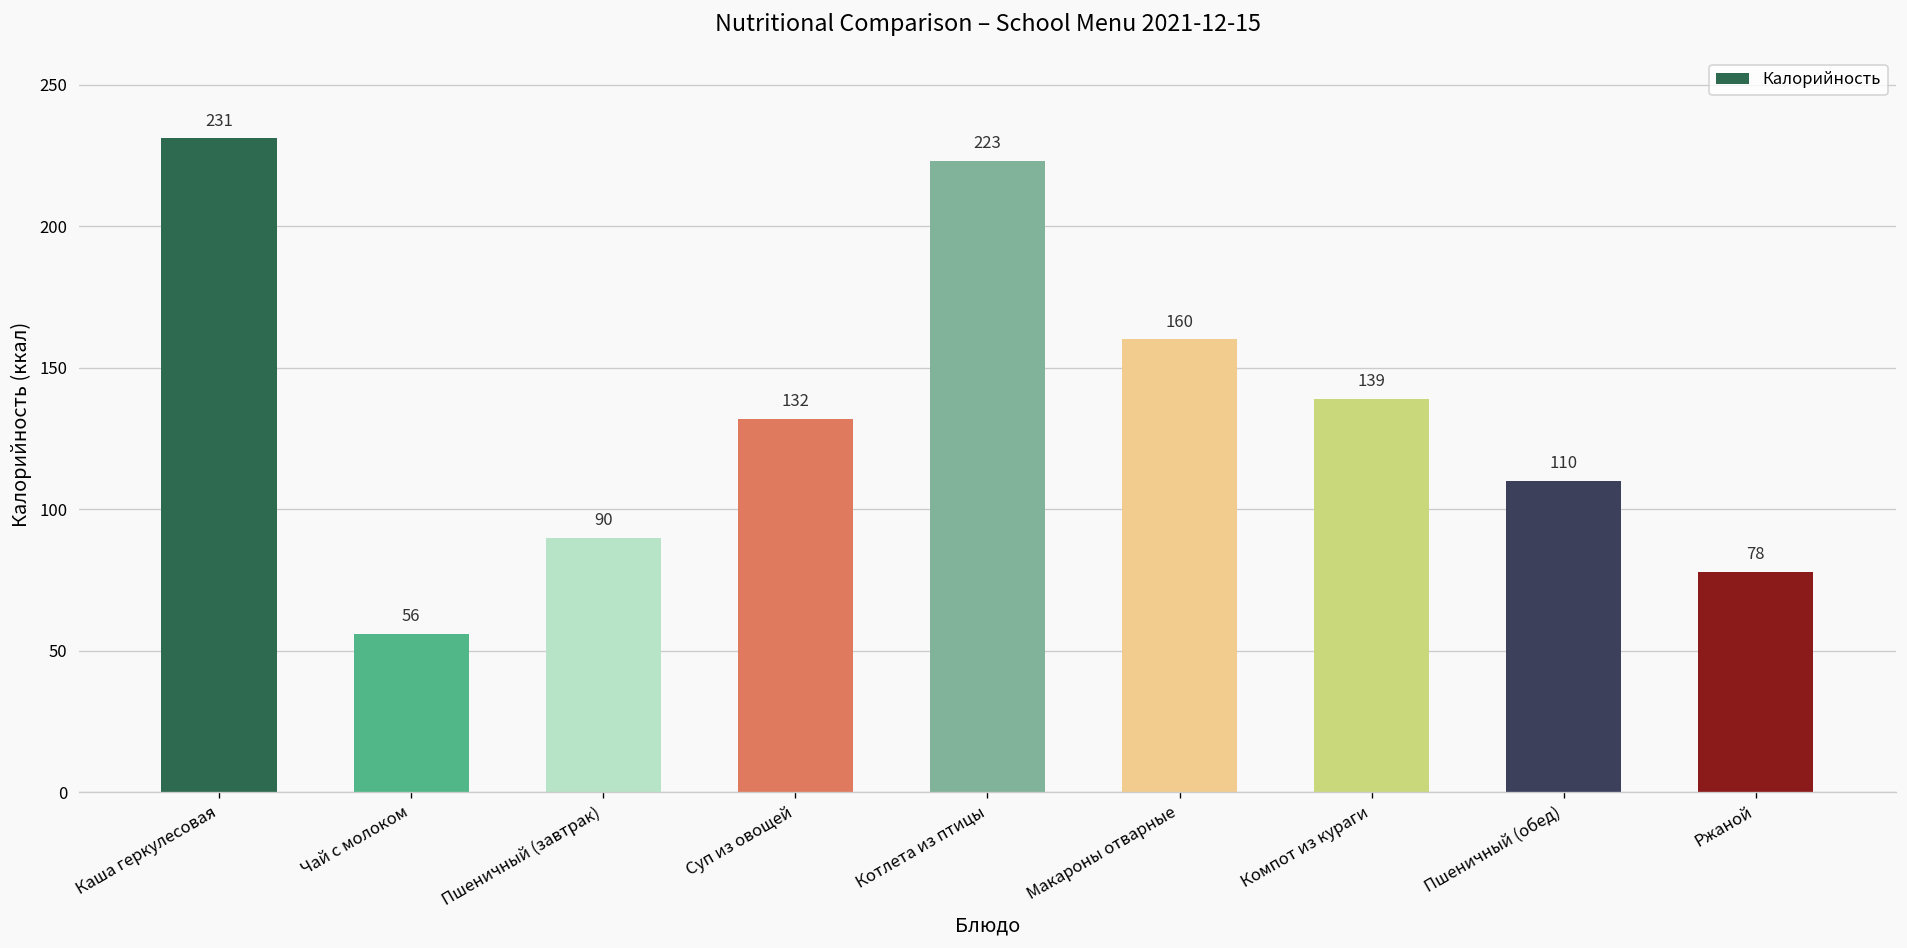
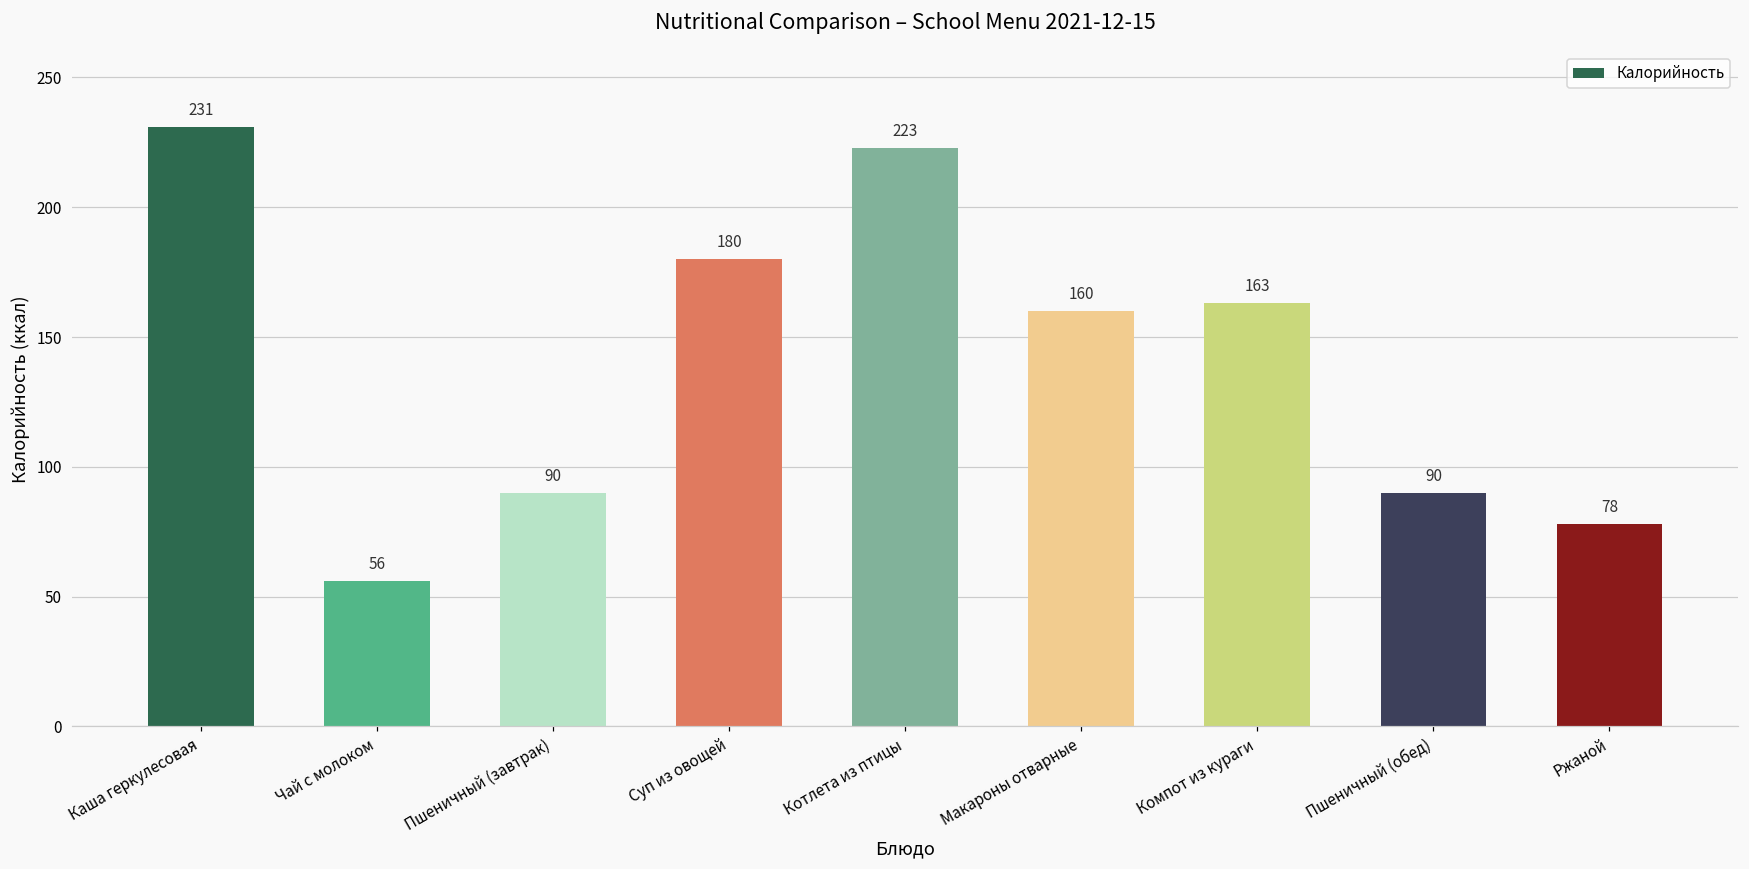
  {
    "Каша геркулесовая": 231,
    "Чай с молоком": 56,
    "Пшеничный (завтрак)": 90,
-   "Суп из овощей": 132,
+   "Суп из овощей": 180,
    "Котлета из птицы": 223,
    "Макароны отварные": 160,
-   "Компот из кураги": 139,
-   "Пшеничный (обед)": 110,
+   "Компот из кураги": 163,
+   "Пшеничный (обед)": 90,
    "Ржаной": 78
  }
